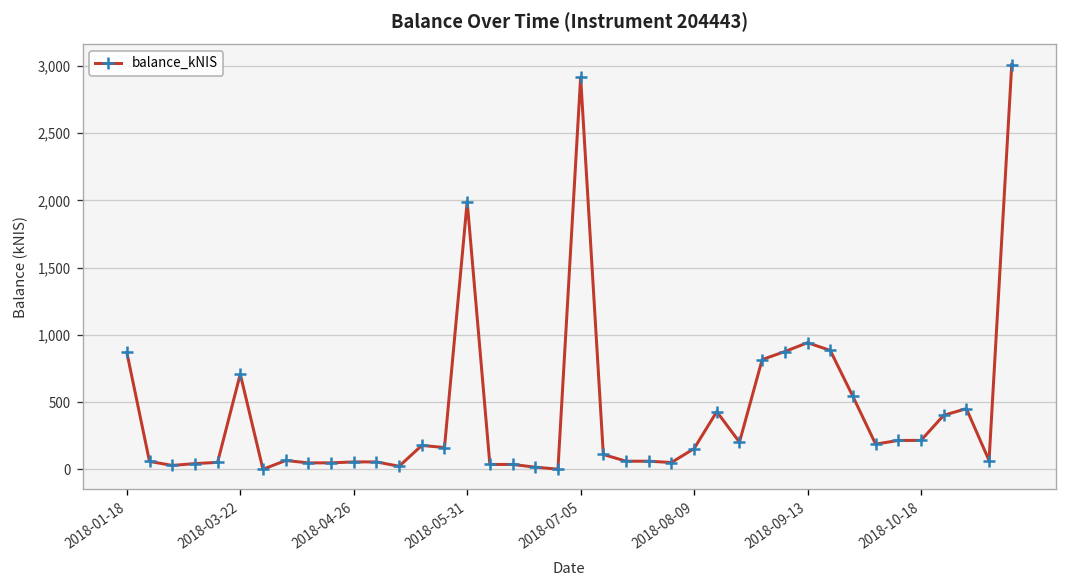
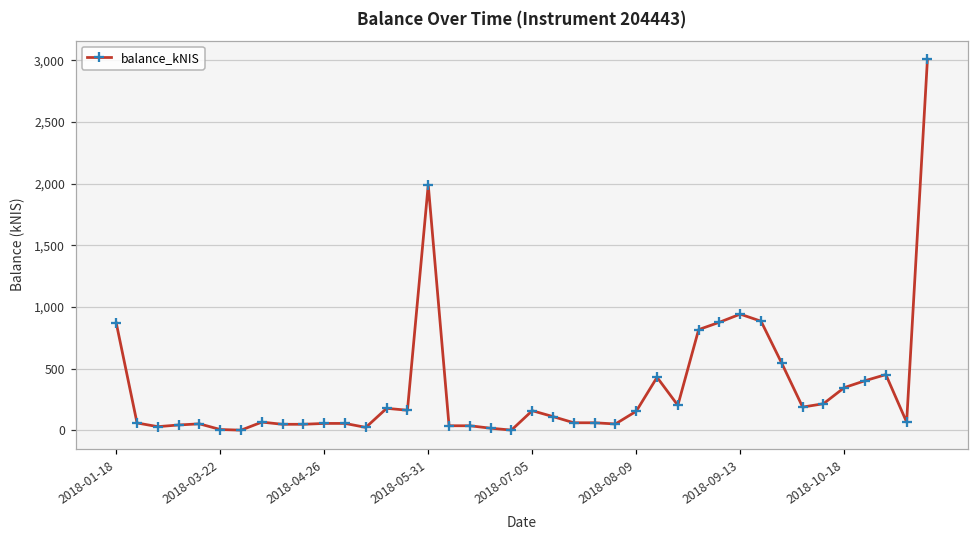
  {
    "2018-01-18": "870",
-   "2018-03-22": "710",
+   "2018-03-22": "10",
    "2018-04-26": "60",
    "2018-05-31": "1,990",
-   "2018-07-05": "2,920",
+   "2018-07-05": "160",
    "2018-08-09": "160",
    "2018-09-13": "940",
-   "2018-10-18": "220"
+   "2018-10-18": "350"
  }
